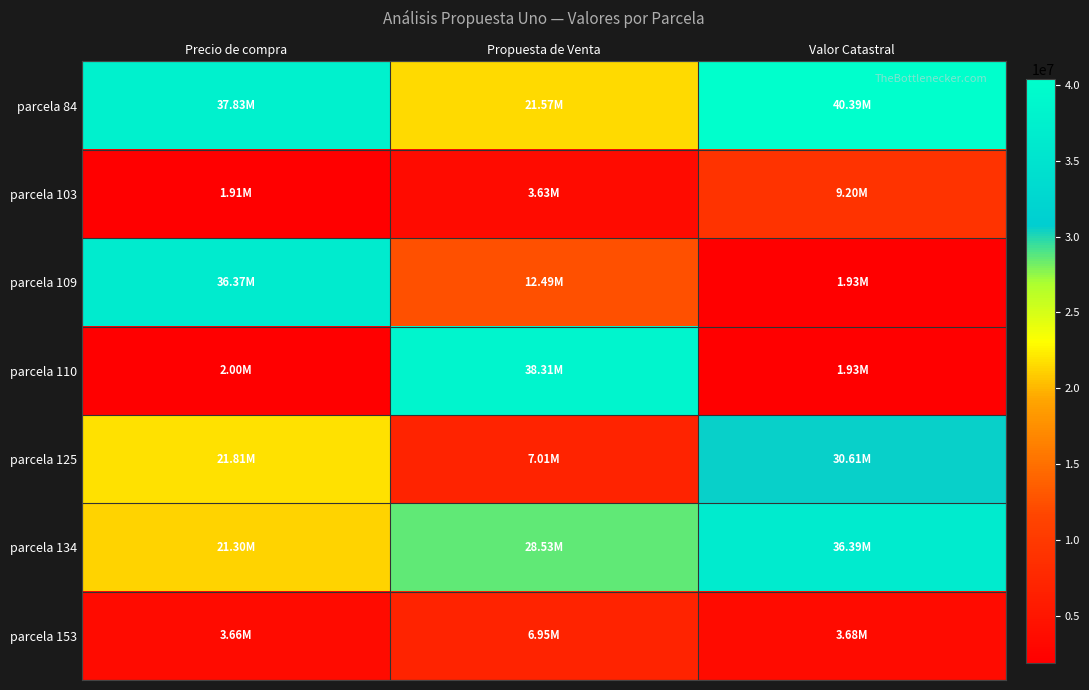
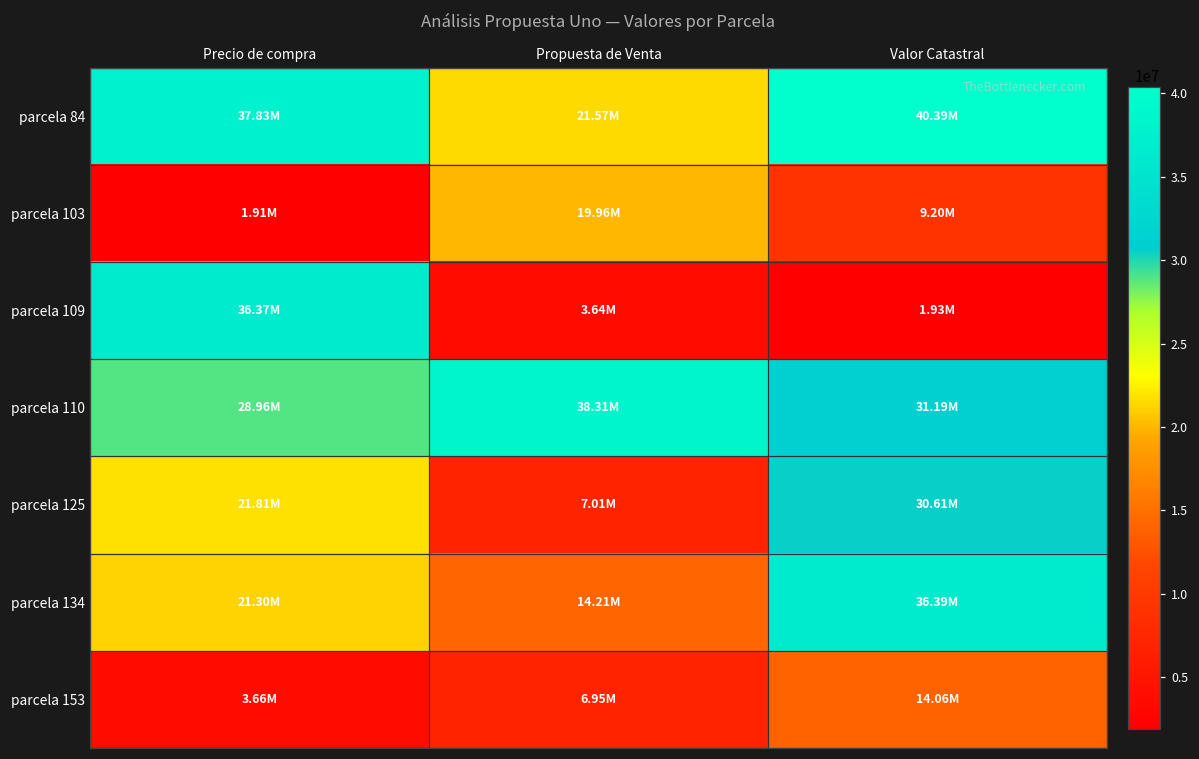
  {
    "parcela 84": {
      "Precio de compra": "37.83M",
      "Propuesta de Venta": "21.57M"
    },
    "parcela 103": {
      "Precio de compra": "1.91M",
-     "Propuesta de Venta": "3.63M",
+     "Propuesta de Venta": "19.96M",
      "Valor Catastral": "9.20M"
    },
    "parcela 109": {
      "Precio de compra": "36.37M",
-     "Propuesta de Venta": "12.49M",
+     "Propuesta de Venta": "3.64M",
      "Valor Catastral": "1.93M"
    },
    "parcela 110": {
-     "Precio de compra": "2.00M",
+     "Precio de compra": "28.96M",
      "Propuesta de Venta": "38.31M",
-     "Valor Catastral": "1.93M"
+     "Valor Catastral": "31.19M"
    },
    "parcela 125": {
      "Precio de compra": "21.81M",
      "Propuesta de Venta": "7.01M",
      "Valor Catastral": "30.61M"
    },
    "parcela 134": {
      "Precio de compra": "21.30M",
-     "Propuesta de Venta": "28.53M",
+     "Propuesta de Venta": "14.21M",
      "Valor Catastral": "36.39M"
    },
    "parcela 153": {
      "Precio de compra": "3.66M",
      "Propuesta de Venta": "6.95M",
-     "Valor Catastral": "3.68M"
+     "Valor Catastral": "14.06M"
    }
  }
